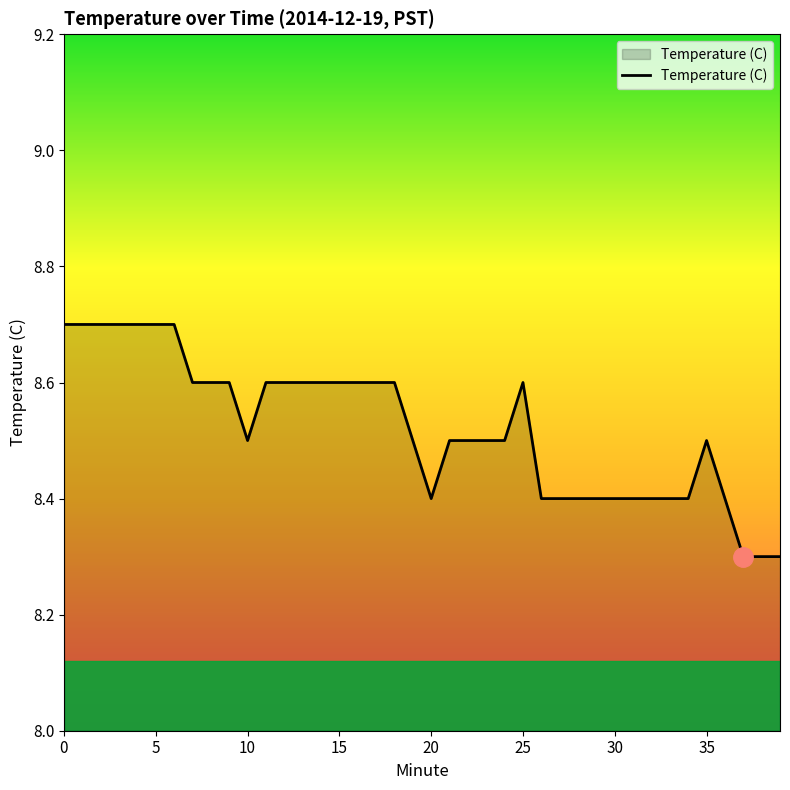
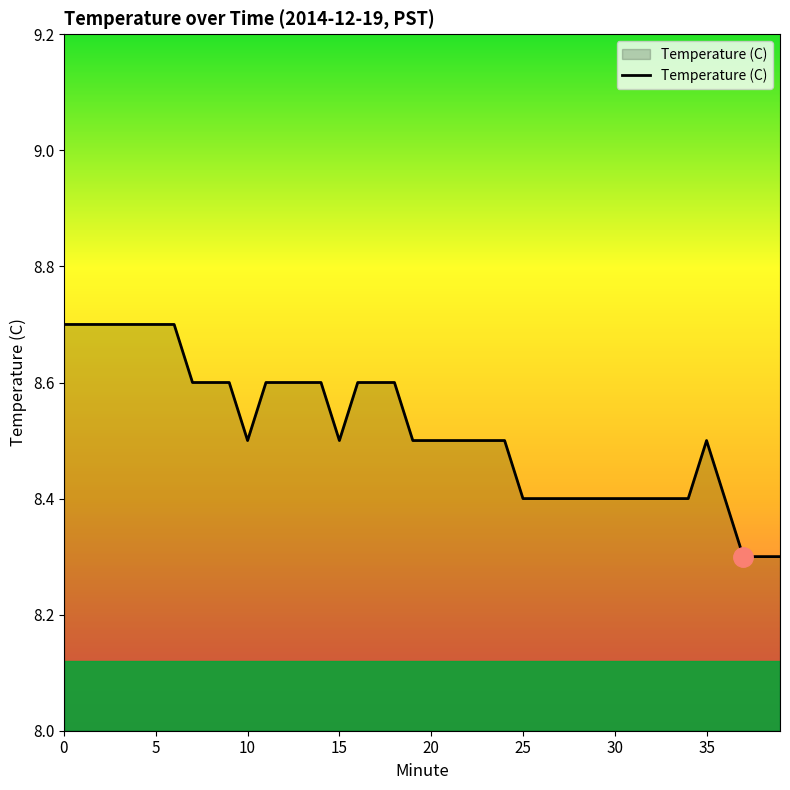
  {
    "Temperature (C)": {
      "0": 8.7,
      "5": 8.7,
      "10": 8.5,
-     "15": 8.6,
-     "20": 8.4,
-     "25": 8.6,
+     "15": 8.5,
+     "20": 8.5,
+     "25": 8.4,
      "30": 8.4,
      "35": 8.5
    }
  }
